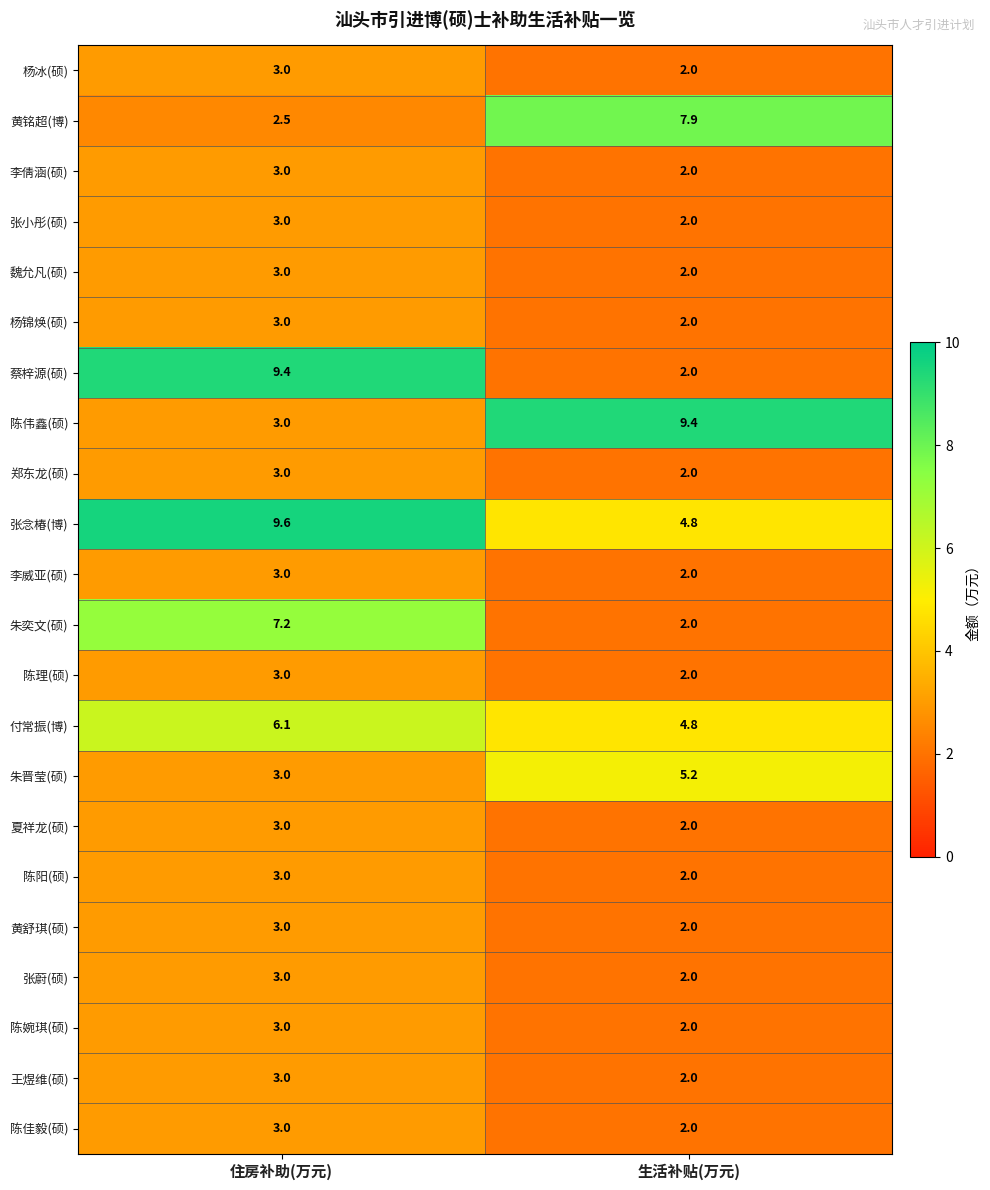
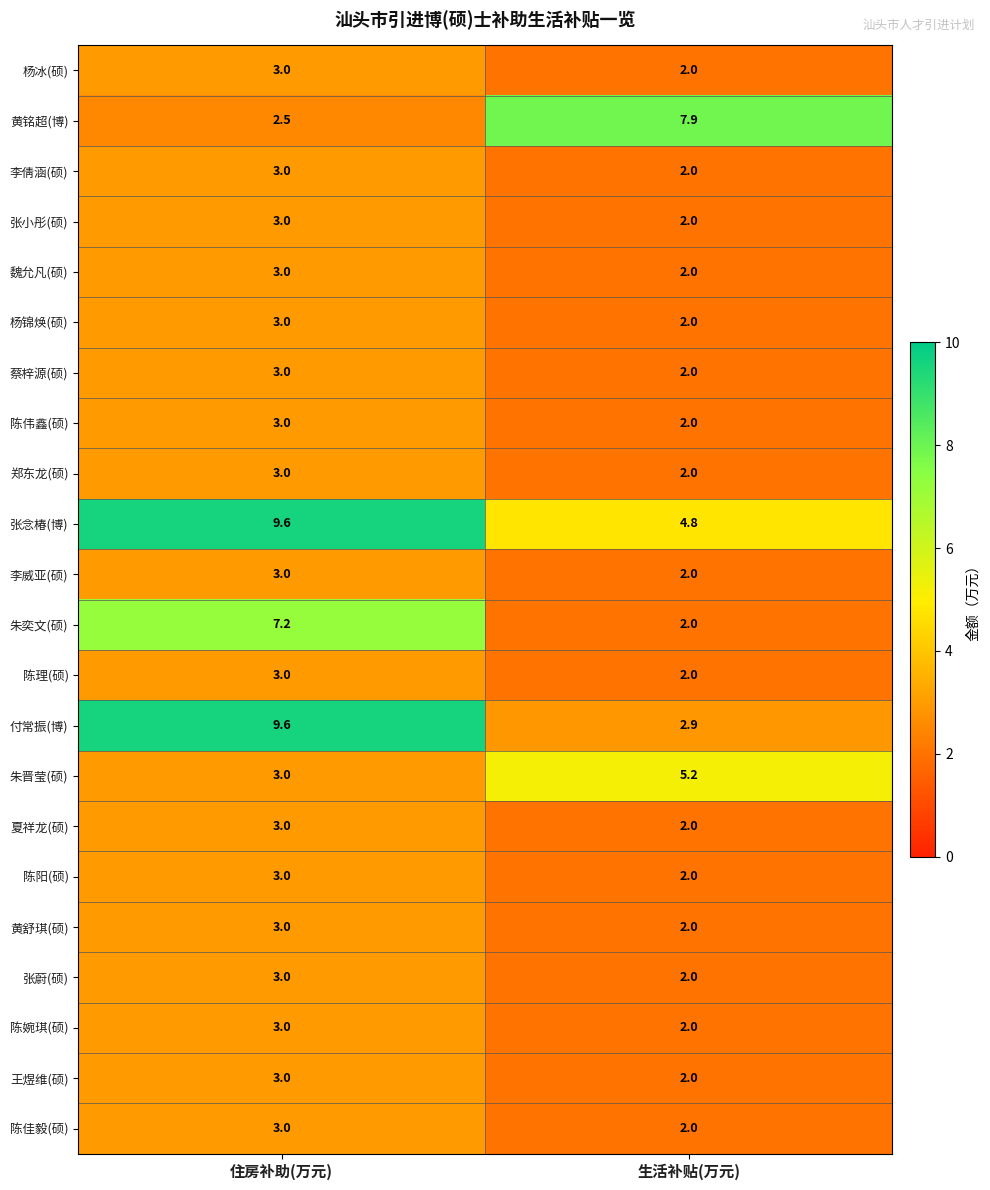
  {
    "杨冰(硕)": {
      "住房补助(万元)": 3.0,
      "生活补贴(万元)": 2.0
    },
    "黄铭超(博)": {
      "住房补助(万元)": 2.5,
      "生活补贴(万元)": 7.9
    },
    "李倩涵(硕)": {
      "住房补助(万元)": 3.0,
      "生活补贴(万元)": 2.0
    },
    "张小彤(硕)": {
      "住房补助(万元)": 3.0,
      "生活补贴(万元)": 2.0
    },
    "魏允凡(硕)": {
      "住房补助(万元)": 3.0,
      "生活补贴(万元)": 2.0
    },
    "杨锦焕(硕)": {
      "住房补助(万元)": 3.0,
      "生活补贴(万元)": 2.0
    },
    "蔡梓源(硕)": {
-     "住房补助(万元)": 9.4,
+     "住房补助(万元)": 3.0,
      "生活补贴(万元)": 2.0
    },
    "陈伟鑫(硕)": {
      "住房补助(万元)": 3.0,
-     "生活补贴(万元)": 9.4
+     "生活补贴(万元)": 2.0
    },
    "郑东龙(硕)": {
      "住房补助(万元)": 3.0,
      "生活补贴(万元)": 2.0
    },
    "张念椿(博)": {
      "住房补助(万元)": 9.6,
      "生活补贴(万元)": 4.8
    },
    "李威亚(硕)": {
      "住房补助(万元)": 3.0,
      "生活补贴(万元)": 2.0
    },
    "朱奕文(硕)": {
      "住房补助(万元)": 7.2,
      "生活补贴(万元)": 2.0
    },
    "陈理(硕)": {
      "住房补助(万元)": 3.0,
      "生活补贴(万元)": 2.0
    },
    "付常振(博)": {
-     "住房补助(万元)": 6.1,
-     "生活补贴(万元)": 4.8
+     "住房补助(万元)": 9.6,
+     "生活补贴(万元)": 2.9
    },
    "朱晋莹(硕)": {
      "住房补助(万元)": 3.0,
      "生活补贴(万元)": 5.2
    },
    "夏祥龙(硕)": {
      "住房补助(万元)": 3.0,
      "生活补贴(万元)": 2.0
    },
    "陈阳(硕)": {
      "住房补助(万元)": 3.0,
      "生活补贴(万元)": 2.0
    },
    "黄舒琪(硕)": {
      "住房补助(万元)": 3.0,
      "生活补贴(万元)": 2.0
    },
    "张蔚(硕)": {
      "住房补助(万元)": 3.0,
      "生活补贴(万元)": 2.0
    },
    "陈婉琪(硕)": {
      "住房补助(万元)": 3.0,
      "生活补贴(万元)": 2.0
    },
    "王煜维(硕)": {
      "住房补助(万元)": 3.0,
      "生活补贴(万元)": 2.0
    },
    "陈佳毅(硕)": {
      "住房补助(万元)": 3.0,
      "生活补贴(万元)": 2.0
    }
  }
